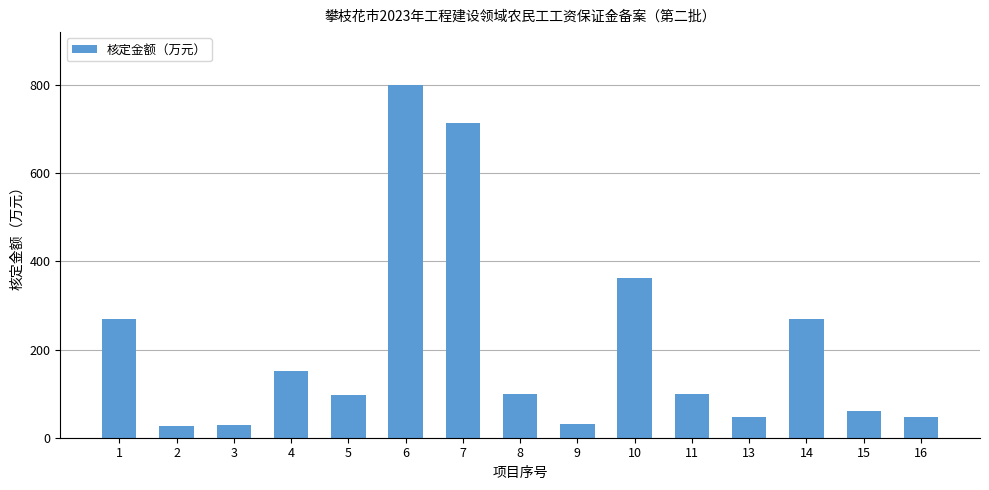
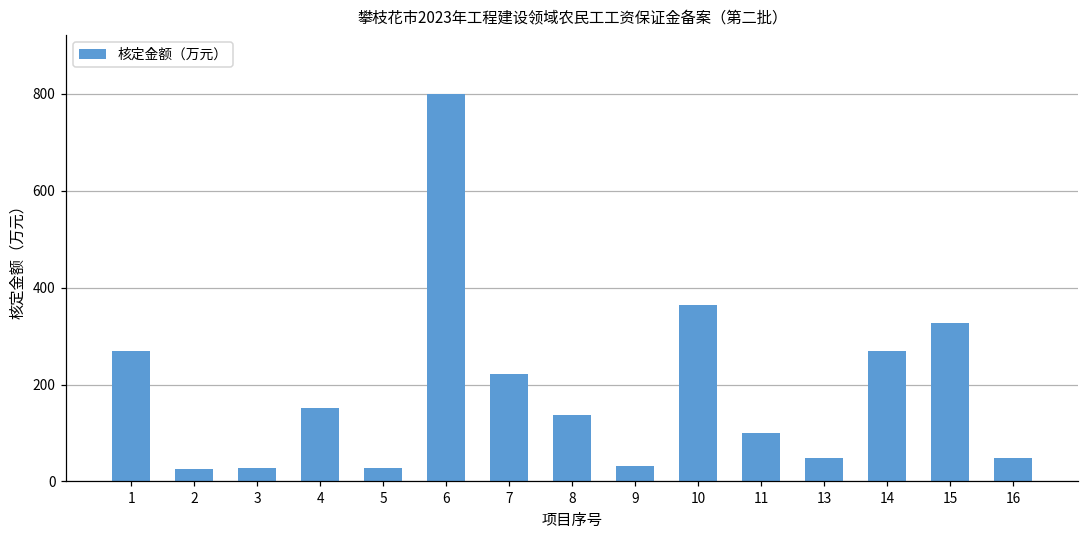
  {
    "1": 270,
    "2": 30,
    "3": 30,
    "4": 150,
-   "5": 100,
+   "5": 30,
    "6": 800,
-   "7": 710,
-   "8": 100,
+   "7": 220,
+   "8": 140,
    "9": 30,
    "10": 360,
    "11": 100,
    "13": 50,
    "14": 270,
-   "15": 60,
+   "15": 330,
    "16": 50
  }
